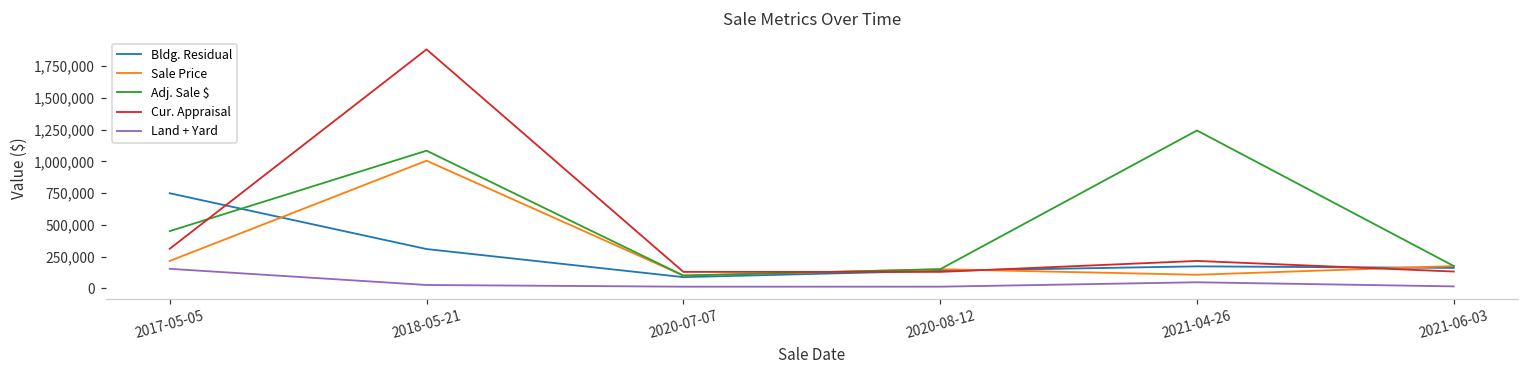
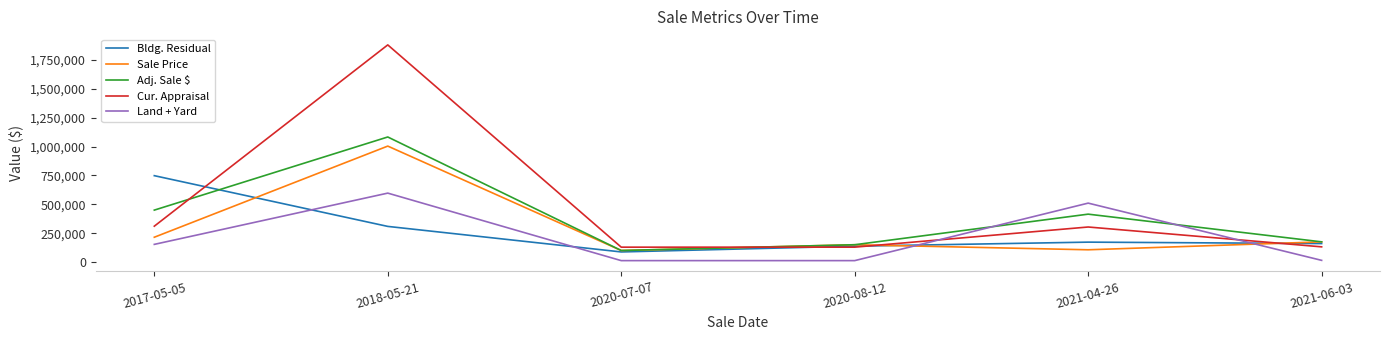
  {
    "Bldg. Residual": {
      "2017-05-05": "750,000",
      "2018-05-21": "310,000",
      "2021-04-26": "170,000"
    },
    "Sale Price": {
      "2017-05-05": "220,000",
      "2018-05-21": "1,000,000",
      "2021-04-26": "110,000"
    },
    "Adj. Sale $": {
      "2017-05-05": "450,000",
      "2018-05-21": "1,080,000",
-     "2021-04-26": "1,240,000"
+     "2021-04-26": "420,000"
    },
    "Cur. Appraisal": {
      "2017-05-05": "310,000",
      "2018-05-21": "1,880,000",
      "2020-07-07": "130,000",
-     "2021-04-26": "220,000",
+     "2021-04-26": "300,000",
      "2021-06-03": "130,000"
    },
    "Land + Yard": {
      "2017-05-05": "150,000",
-     "2018-05-21": "30,000",
+     "2018-05-21": "600,000",
      "2020-07-07": "10,000",
      "2020-08-12": "10,000",
-     "2021-04-26": "50,000",
+     "2021-04-26": "510,000",
      "2021-06-03": "10,000"
    }
  }
